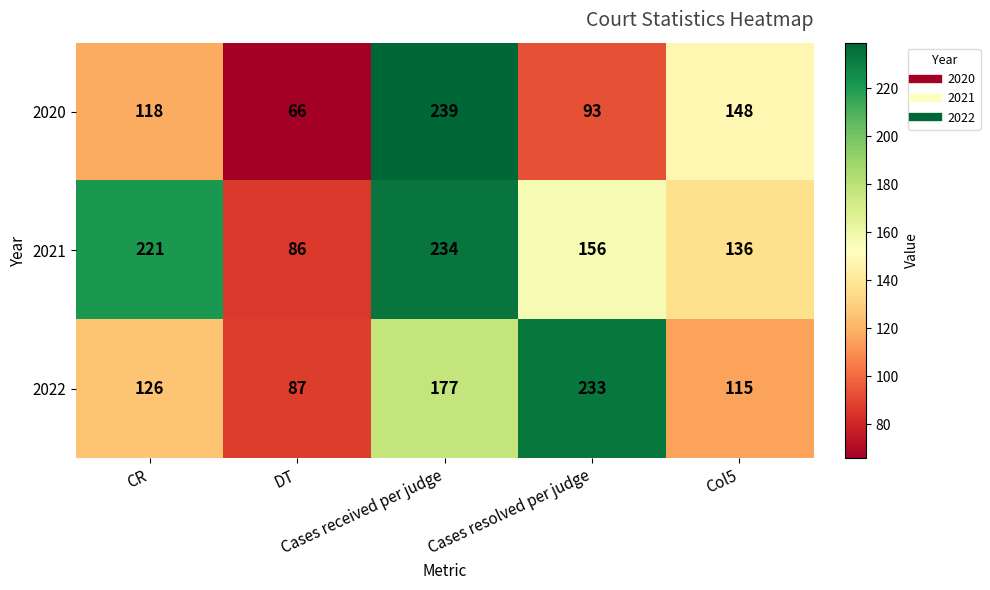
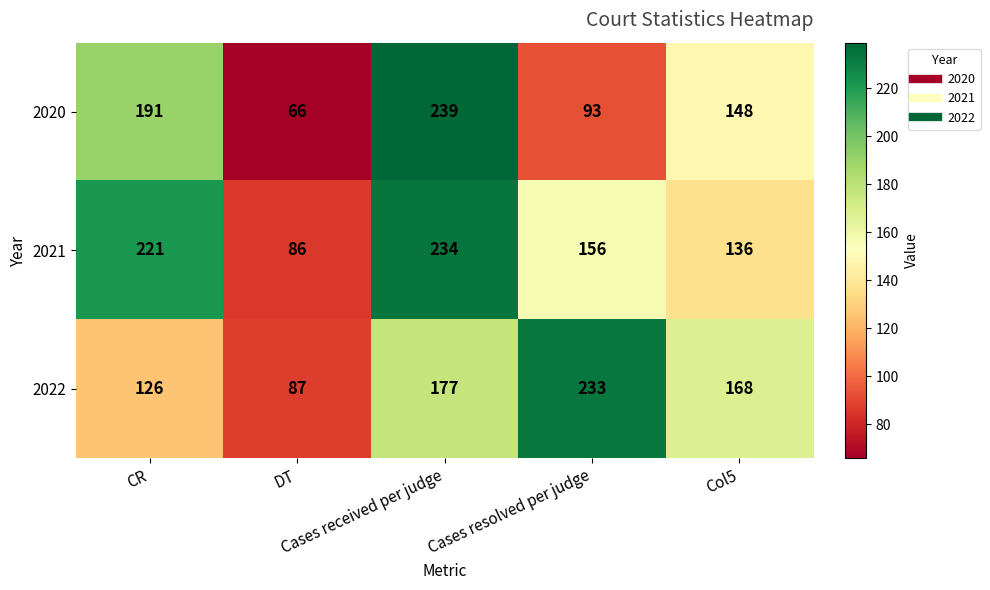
  {
    "2020": {
-     "CR": 118,
+     "CR": 191,
      "DT": 66,
      "Cases received per judge": 239,
      "Cases resolved per judge": 93,
      "Col5": 148
    },
    "2021": {
      "CR": 221,
      "DT": 86,
      "Cases received per judge": 234,
      "Cases resolved per judge": 156,
      "Col5": 136
    },
    "2022": {
      "CR": 126,
      "DT": 87,
      "Cases received per judge": 177,
      "Cases resolved per judge": 233,
-     "Col5": 115
+     "Col5": 168
    }
  }
